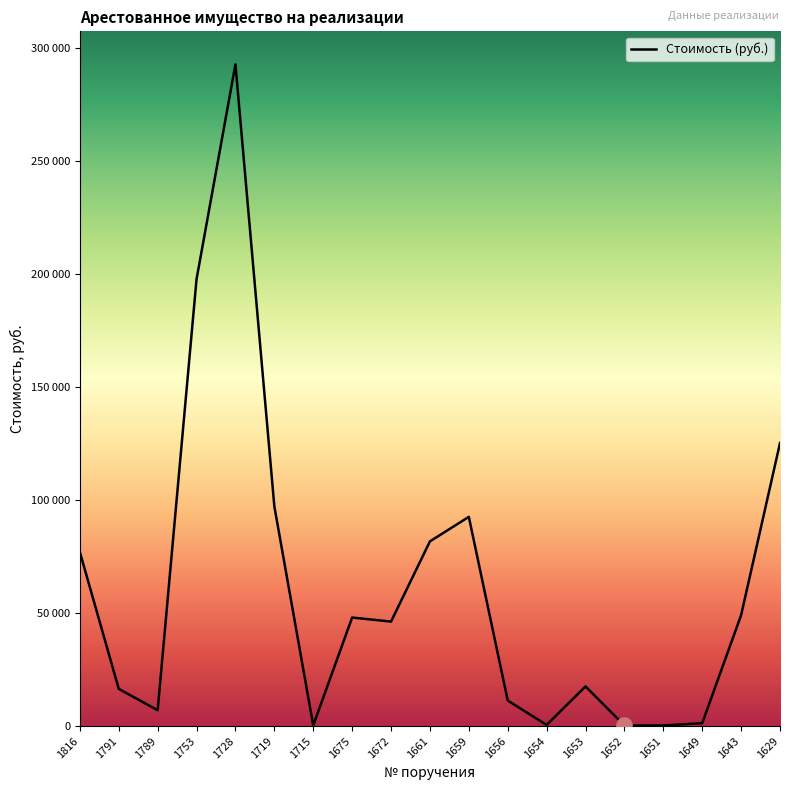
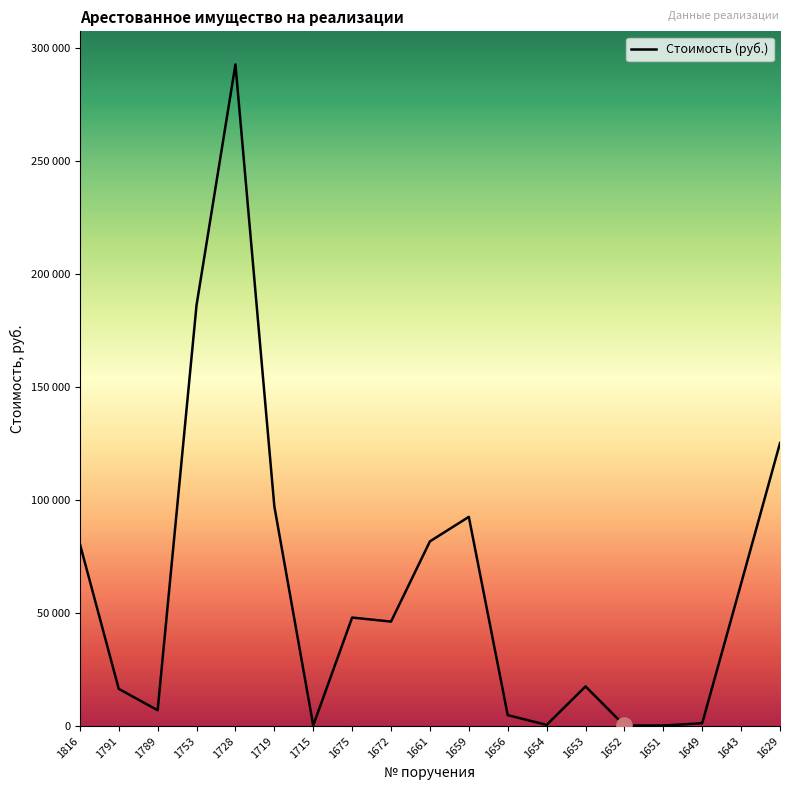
  {
    "Стоимость (руб.)": {
-     "1816": 77000,
+     "1816": 81000,
      "1791": 16000,
      "1789": 7000,
-     "1753": 198000,
+     "1753": 186000,
      "1728": 293000,
      "1719": 97000,
      "1715": 0,
      "1675": 48000,
      "1672": 46000,
      "1661": 82000,
      "1659": 93000,
-     "1656": 11000,
+     "1656": 5000,
      "1654": 1000,
      "1653": 18000,
      "1651": 0,
      "1649": 1000,
-     "1643": 49000,
+     "1643": 63000,
      "1629": 125000
    }
  }
